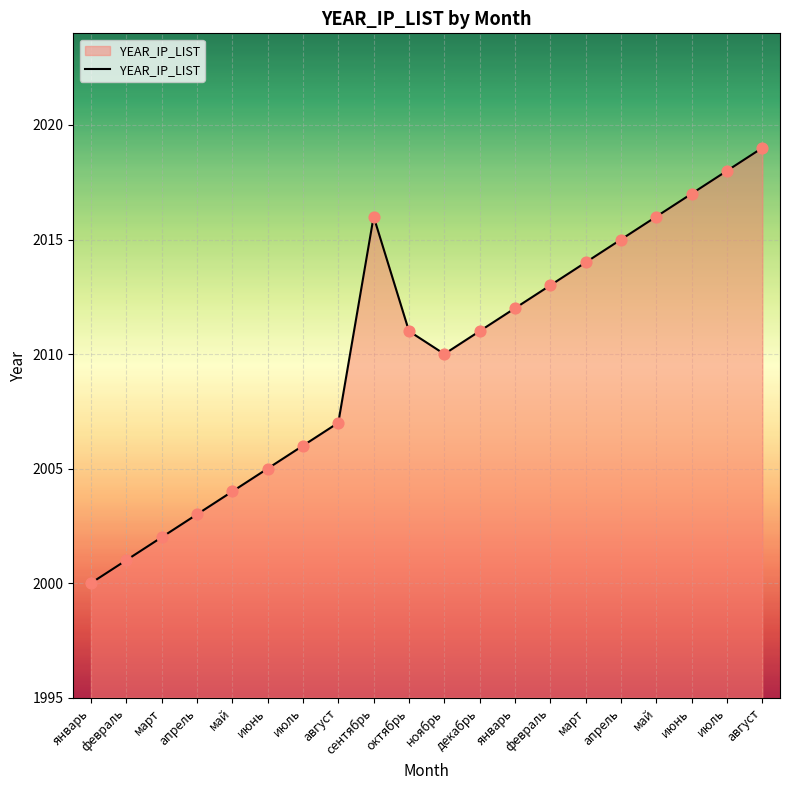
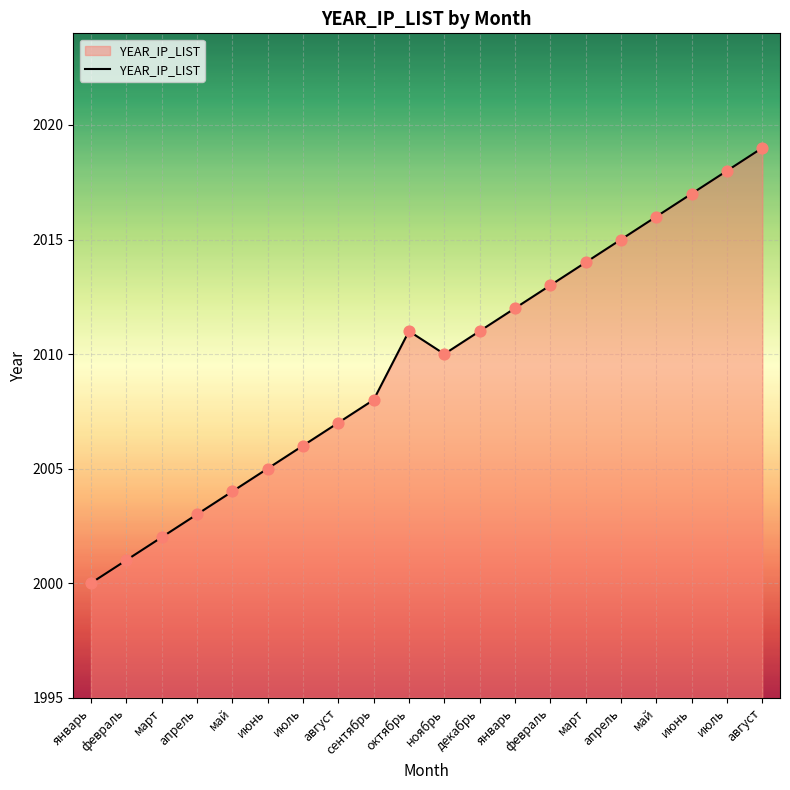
  {
-   "сентябрь": 2016,
+   "сентябрь": 2008,
    "октябрь": 2011,
    "ноябрь": 2010,
    "декабрь": 2011
  }
